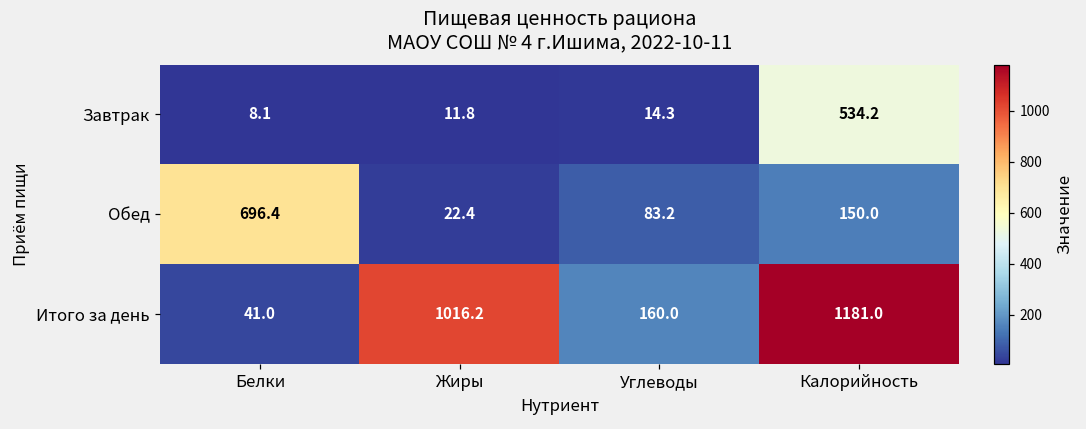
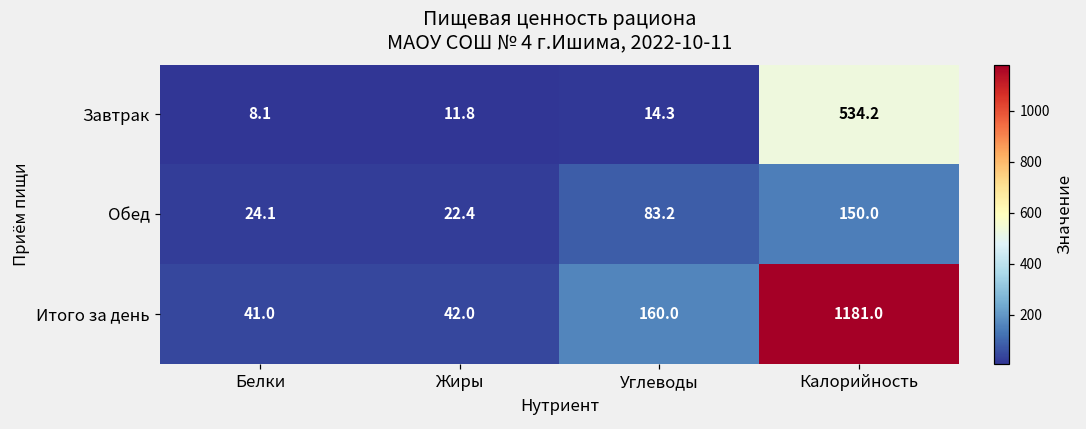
  {
    "Завтрак": {
      "Белки": 8.1,
      "Жиры": 11.8,
      "Углеводы": 14.3,
      "Калорийность": 534.2
    },
    "Обед": {
-     "Белки": 696.4,
+     "Белки": 24.1,
      "Жиры": 22.4,
      "Углеводы": 83.2,
      "Калорийность": 150.0
    },
    "Итого за день": {
      "Белки": 41.0,
-     "Жиры": 1016.2,
+     "Жиры": 42.0,
      "Углеводы": 160.0,
      "Калорийность": 1181.0
    }
  }
